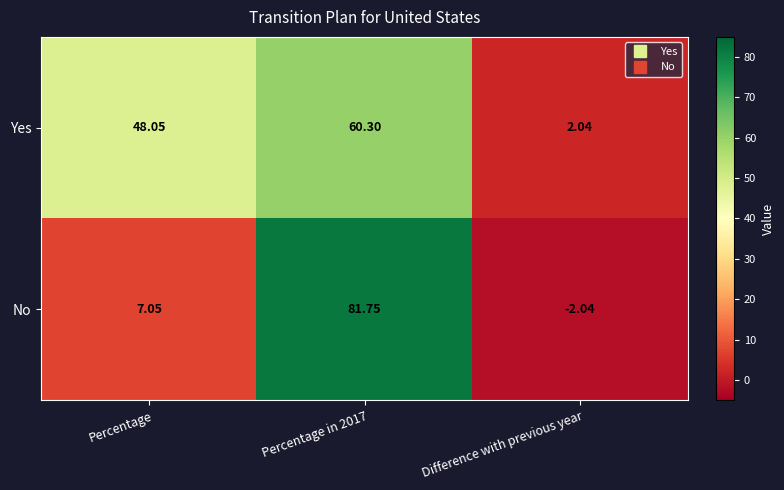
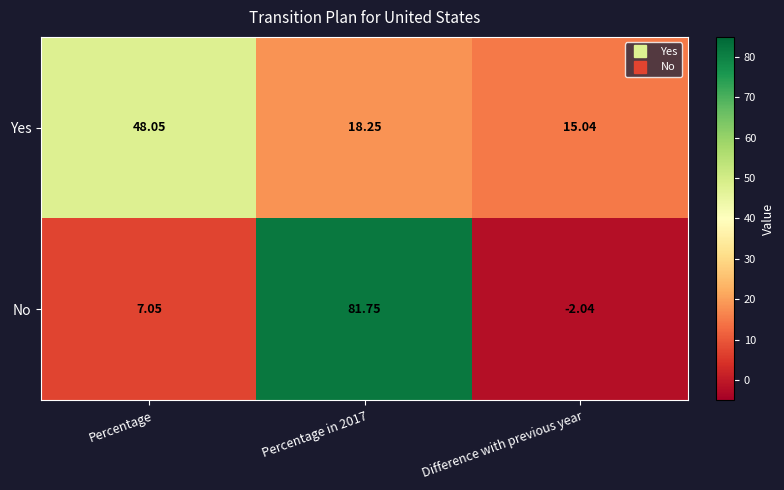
  {
    "Yes": {
      "Percentage": 48.05,
-     "Percentage in 2017": 60.30,
-     "Difference with previous year": 2.04
+     "Percentage in 2017": 18.25,
+     "Difference with previous year": 15.04
    },
    "No": {
      "Percentage": 7.05,
      "Percentage in 2017": 81.75,
      "Difference with previous year": -2.04
    }
  }
